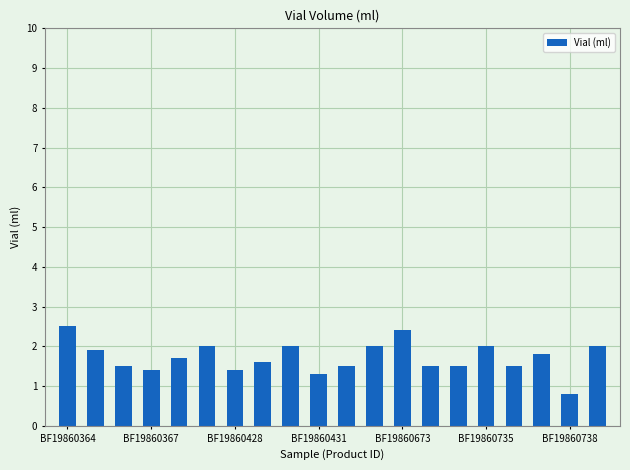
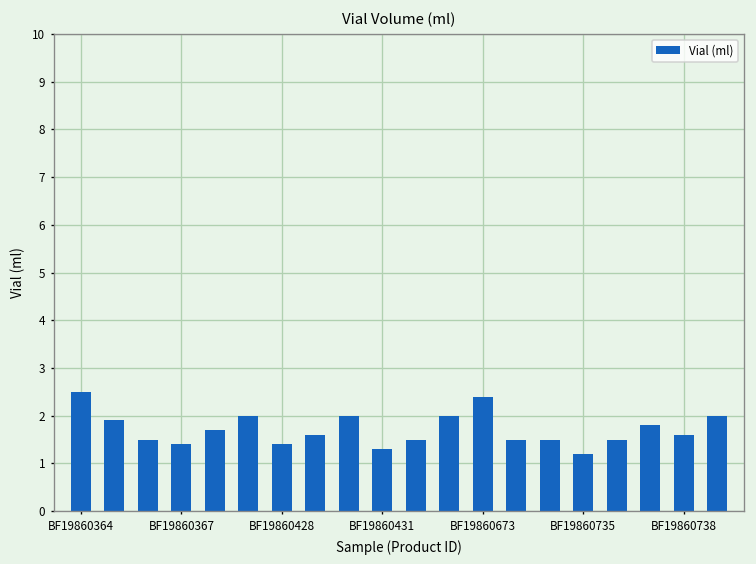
  {
    "BF19860364": 2.5,
    "BF19860367": 1.4,
    "BF19860428": 1.4,
    "BF19860431": 1.3,
    "BF19860673": 2.4,
-   "BF19860735": 2.0,
-   "BF19860738": 0.8
+   "BF19860735": 1.2,
+   "BF19860738": 1.6
  }
